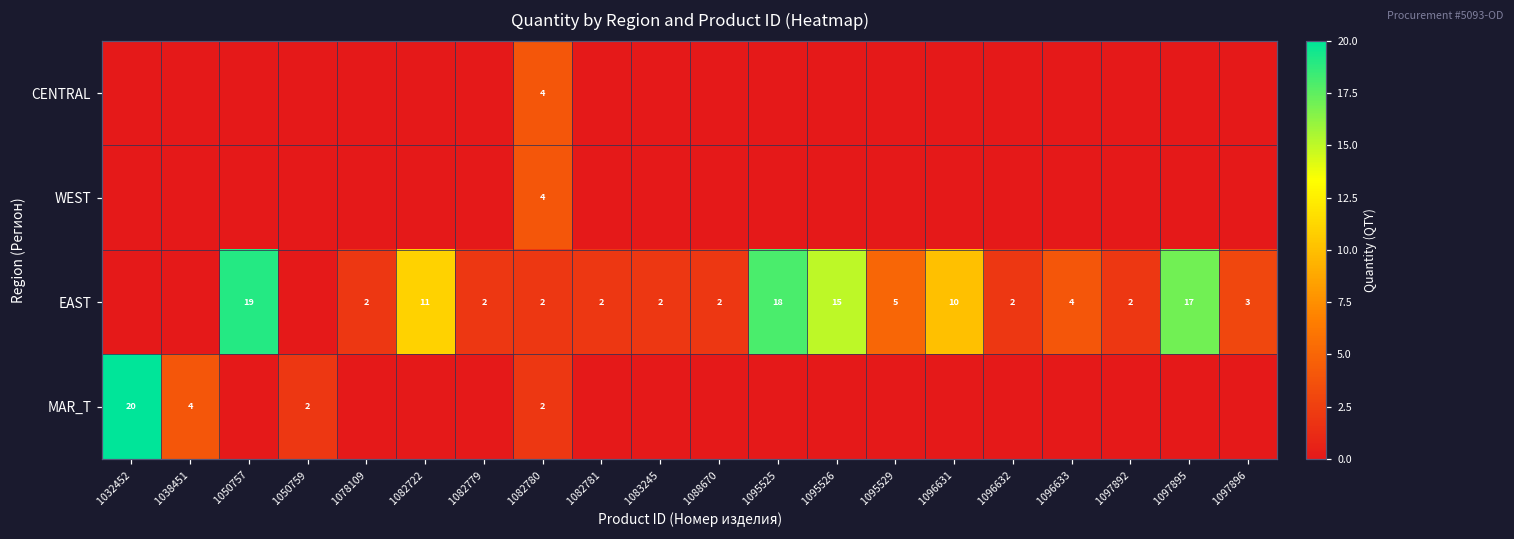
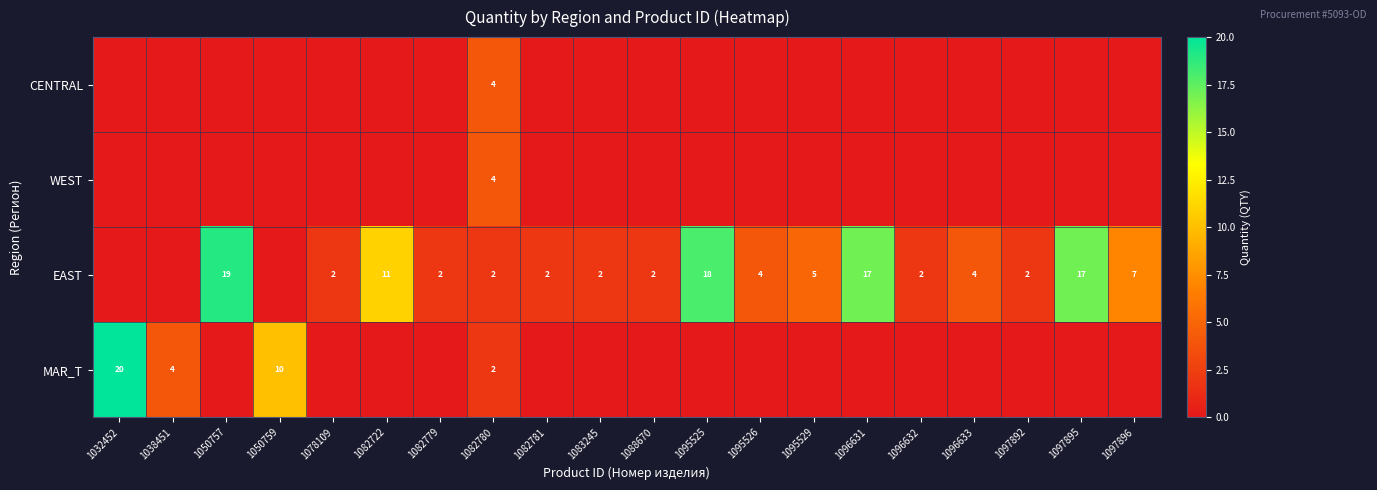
  {
    "CENTRAL": {
      "1082780": 4
    },
    "WEST": {
      "1082780": 4
    },
    "EAST": {
      "1050757": 19,
      "1078109": 2,
      "1082722": 11,
      "1082779": 2,
      "1082780": 2,
      "1082781": 2,
      "1083245": 2,
      "1088670": 2,
      "1095525": 18,
-     "1095526": 15,
+     "1095526": 4,
      "1095529": 5,
-     "1096631": 10,
+     "1096631": 17,
      "1096632": 2,
      "1096633": 4,
      "1097892": 2,
      "1097895": 17,
-     "1097896": 3
+     "1097896": 7
    },
    "MAR_T": {
      "1032452": 20,
      "1038451": 4,
-     "1050759": 2,
+     "1050759": 10,
      "1082780": 2
    }
  }
